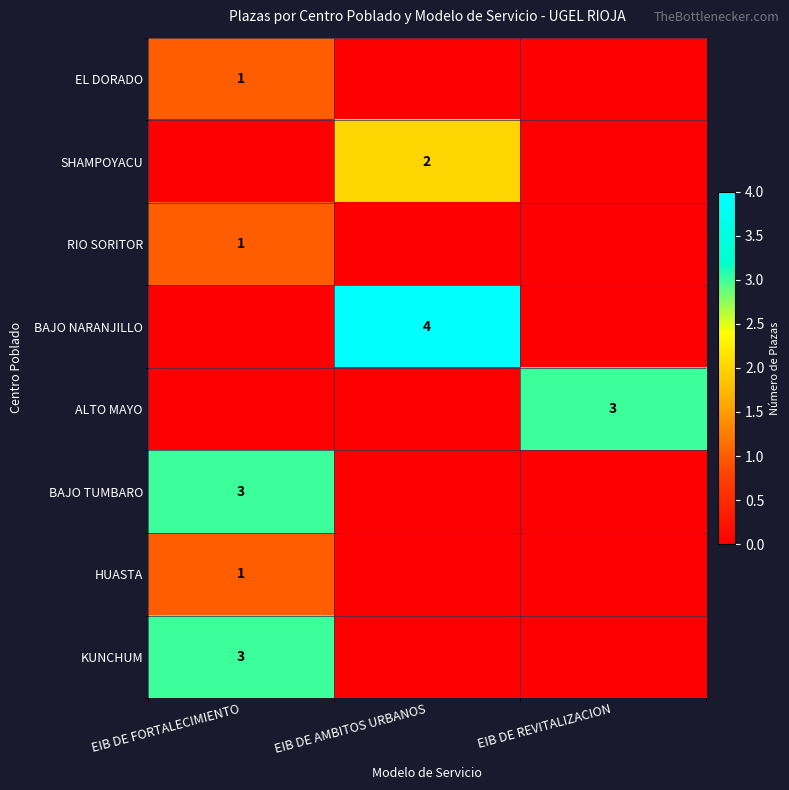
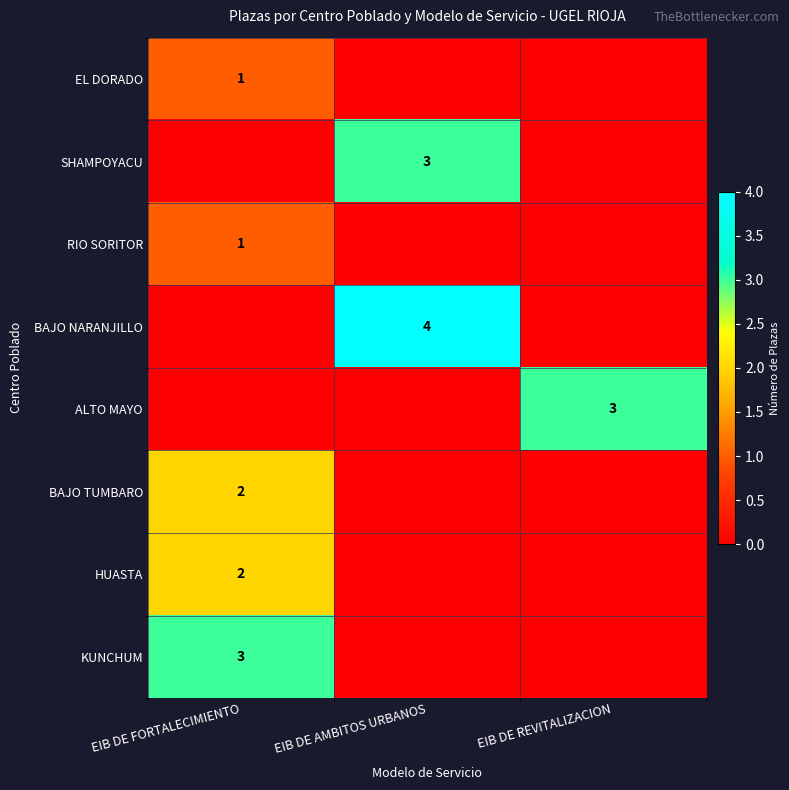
  {
    "EL DORADO": {
      "EIB DE FORTALECIMIENTO": 1
    },
    "SHAMPOYACU": {
-     "EIB DE AMBITOS URBANOS": 2
+     "EIB DE AMBITOS URBANOS": 3
    },
    "RIO SORITOR": {
      "EIB DE FORTALECIMIENTO": 1
    },
    "BAJO NARANJILLO": {
      "EIB DE AMBITOS URBANOS": 4
    },
    "ALTO MAYO": {
      "EIB DE REVITALIZACION": 3
    },
    "BAJO TUMBARO": {
-     "EIB DE FORTALECIMIENTO": 3
+     "EIB DE FORTALECIMIENTO": 2
    },
    "HUASTA": {
-     "EIB DE FORTALECIMIENTO": 1
+     "EIB DE FORTALECIMIENTO": 2
    },
    "KUNCHUM": {
      "EIB DE FORTALECIMIENTO": 3
    }
  }
